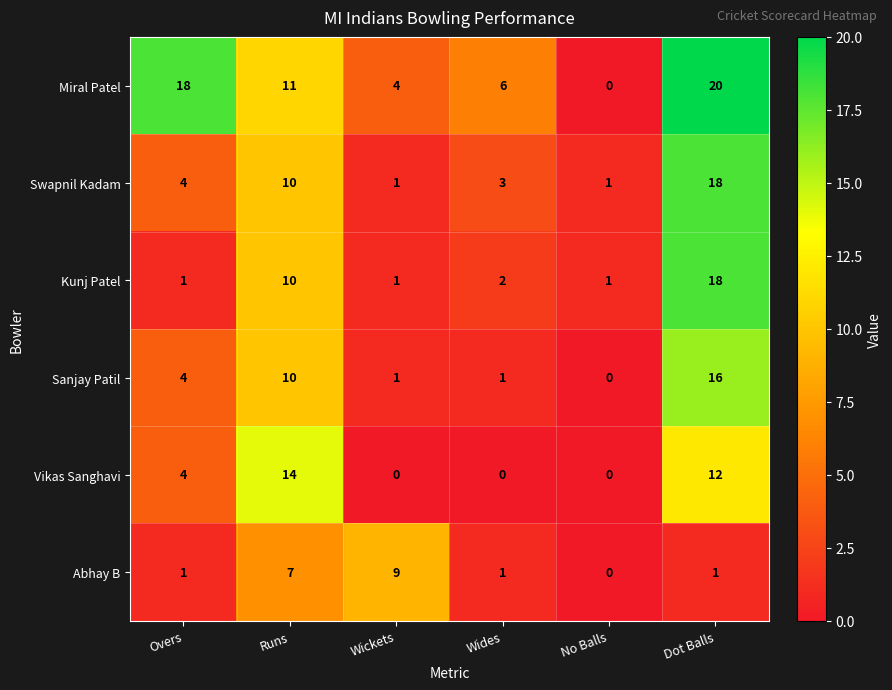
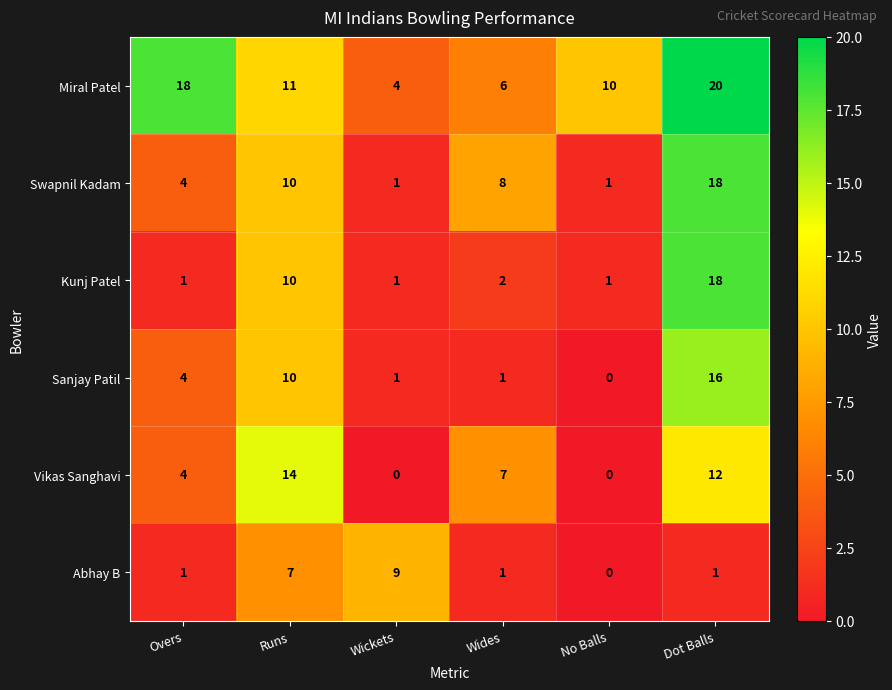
  {
    "Miral Patel": {
      "Overs": 18,
      "Runs": 11,
      "Wickets": 4,
      "Wides": 6,
-     "No Balls": 0,
+     "No Balls": 10,
      "Dot Balls": 20
    },
    "Swapnil Kadam": {
      "Overs": 4,
      "Runs": 10,
      "Wickets": 1,
-     "Wides": 3,
+     "Wides": 8,
      "No Balls": 1,
      "Dot Balls": 18
    },
    "Kunj Patel": {
      "Overs": 1,
      "Runs": 10,
      "Wickets": 1,
      "Wides": 2,
      "No Balls": 1,
      "Dot Balls": 18
    },
    "Sanjay Patil": {
      "Overs": 4,
      "Runs": 10,
      "Wickets": 1,
      "Wides": 1,
      "No Balls": 0,
      "Dot Balls": 16
    },
    "Vikas Sanghavi": {
      "Overs": 4,
      "Runs": 14,
      "Wickets": 0,
-     "Wides": 0,
+     "Wides": 7,
      "No Balls": 0,
      "Dot Balls": 12
    },
    "Abhay B": {
      "Overs": 1,
      "Runs": 7,
      "Wickets": 9,
      "Wides": 1,
      "No Balls": 0,
      "Dot Balls": 1
    }
  }
